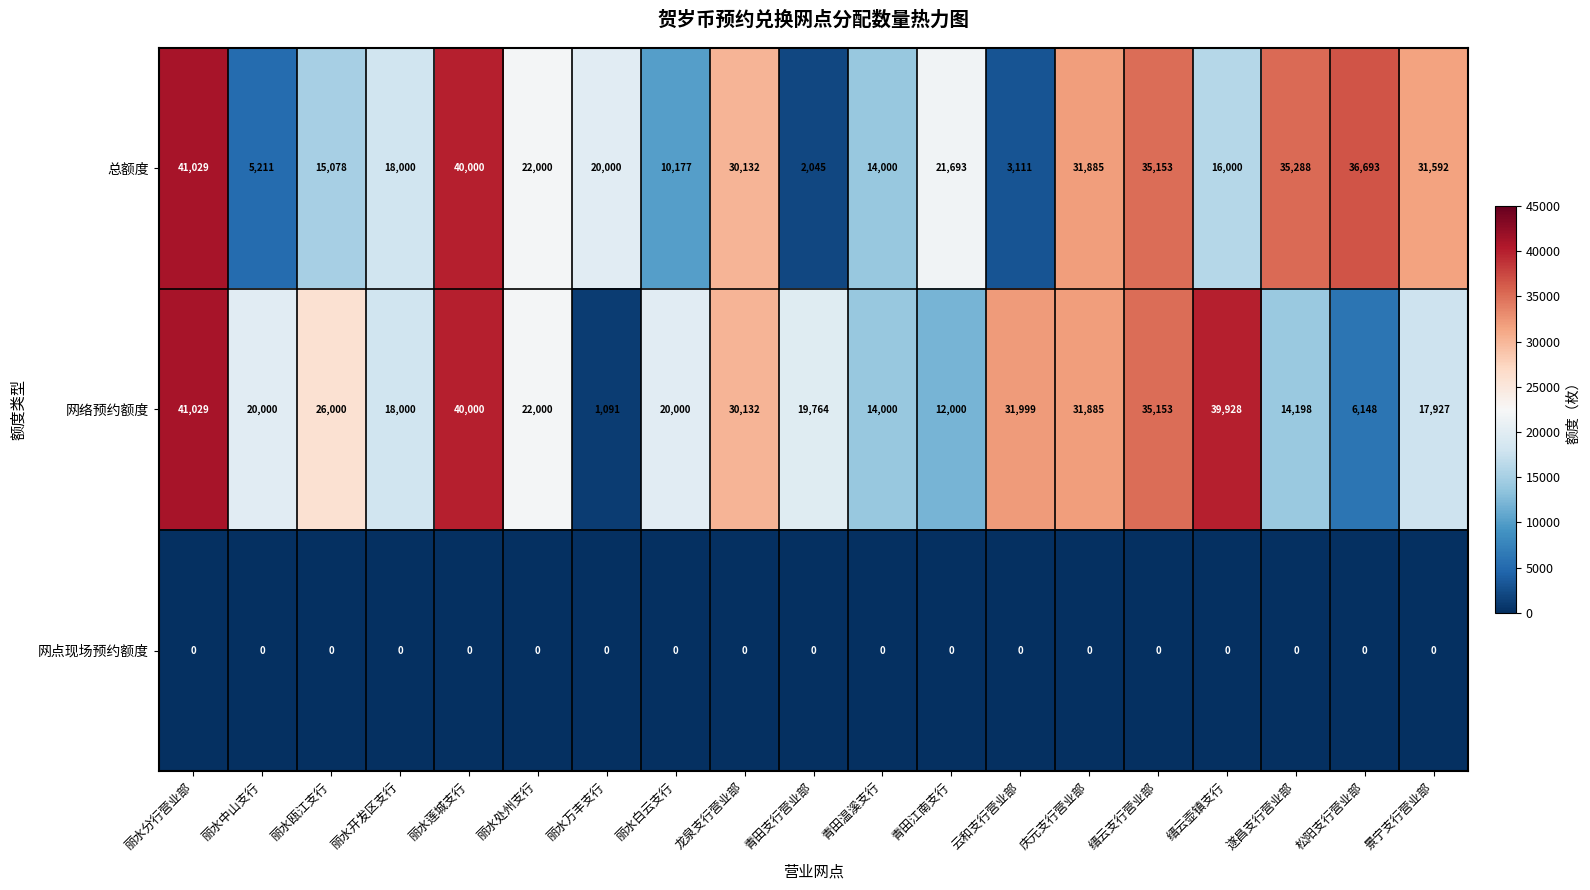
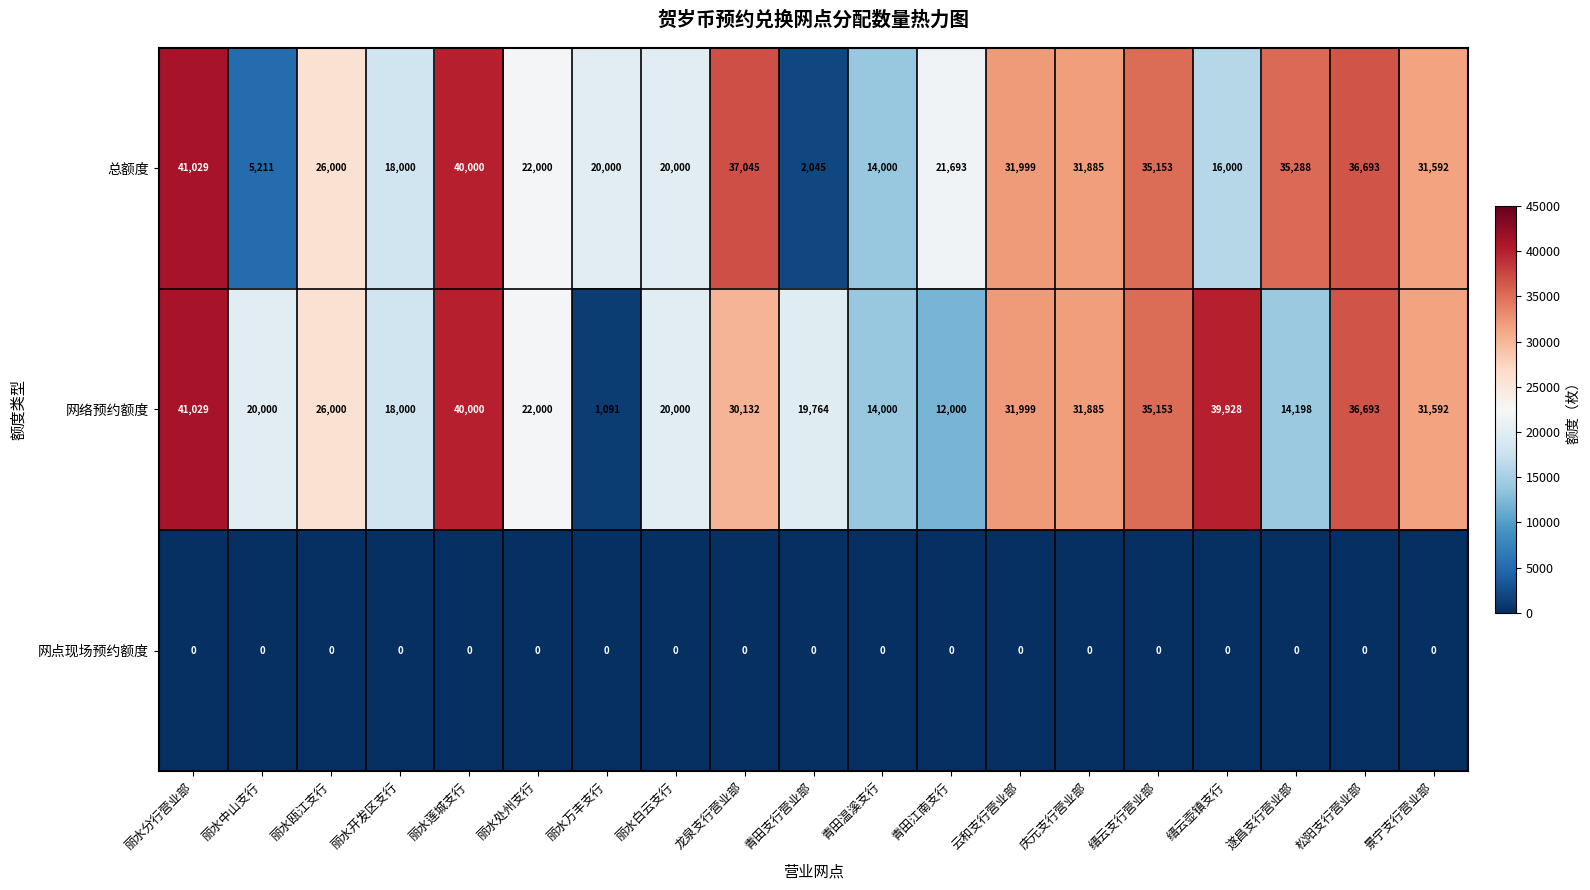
  {
    "总额度": {
      "丽水分行营业部": "41,029",
      "丽水中山支行": "5,211",
-     "丽水瓯江支行": "15,078",
+     "丽水瓯江支行": "26,000",
      "丽水开发区支行": "18,000",
      "丽水莲城支行": "40,000",
      "丽水处州支行": "22,000",
      "丽水万丰支行": "20,000",
-     "丽水白云支行": "10,177",
-     "龙泉支行营业部": "30,132",
+     "丽水白云支行": "20,000",
+     "龙泉支行营业部": "37,045",
      "青田支行营业部": "2,045",
      "青田温溪支行": "14,000",
      "青田江南支行": "21,693",
-     "云和支行营业部": "3,111",
+     "云和支行营业部": "31,999",
      "庆元支行营业部": "31,885",
      "缙云支行营业部": "35,153",
      "缙云壶镇支行": "16,000",
      "遂昌支行营业部": "35,288",
      "松阳支行营业部": "36,693",
      "景宁支行营业部": "31,592"
    },
    "网络预约额度": {
      "丽水分行营业部": "41,029",
      "丽水中山支行": "20,000",
      "丽水瓯江支行": "26,000",
      "丽水开发区支行": "18,000",
      "丽水莲城支行": "40,000",
      "丽水处州支行": "22,000",
      "丽水万丰支行": "1,091",
      "丽水白云支行": "20,000",
      "龙泉支行营业部": "30,132",
      "青田支行营业部": "19,764",
      "青田温溪支行": "14,000",
      "青田江南支行": "12,000",
      "云和支行营业部": "31,999",
      "庆元支行营业部": "31,885",
      "缙云支行营业部": "35,153",
      "缙云壶镇支行": "39,928",
      "遂昌支行营业部": "14,198",
-     "松阳支行营业部": "6,148",
-     "景宁支行营业部": "17,927"
+     "松阳支行营业部": "36,693",
+     "景宁支行营业部": "31,592"
    },
    "网点现场预约额度": {
      "丽水分行营业部": "0",
      "丽水中山支行": "0",
      "丽水瓯江支行": "0",
      "丽水开发区支行": "0",
      "丽水莲城支行": "0",
      "丽水处州支行": "0",
      "丽水万丰支行": "0",
      "丽水白云支行": "0",
      "龙泉支行营业部": "0",
      "青田支行营业部": "0",
      "青田温溪支行": "0",
      "青田江南支行": "0",
      "云和支行营业部": "0",
      "庆元支行营业部": "0",
      "缙云支行营业部": "0",
      "缙云壶镇支行": "0",
      "遂昌支行营业部": "0",
      "松阳支行营业部": "0",
      "景宁支行营业部": "0"
    }
  }
